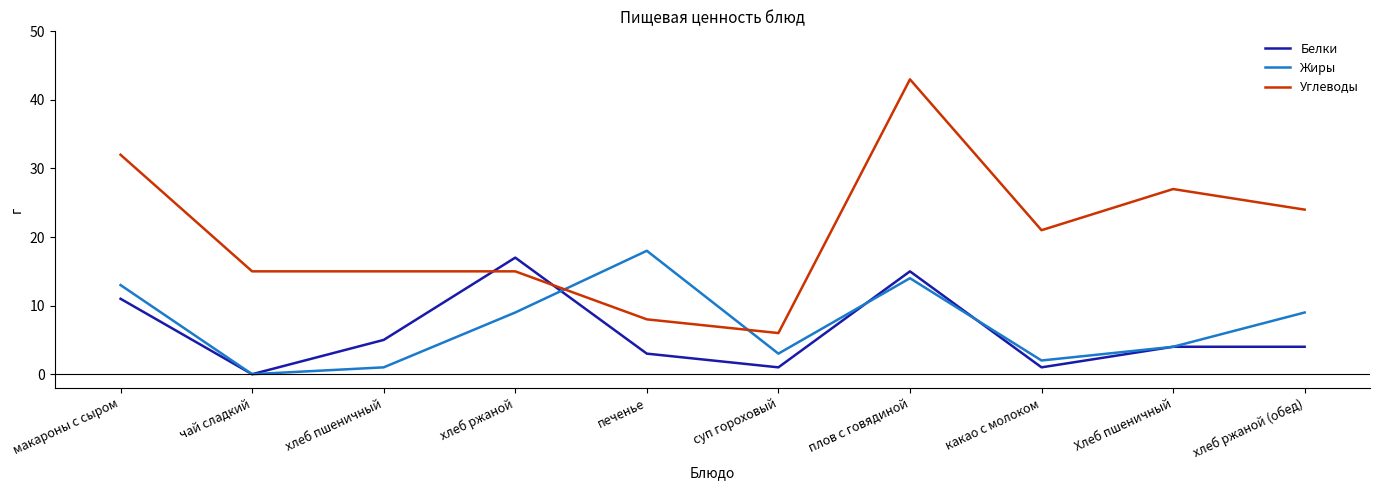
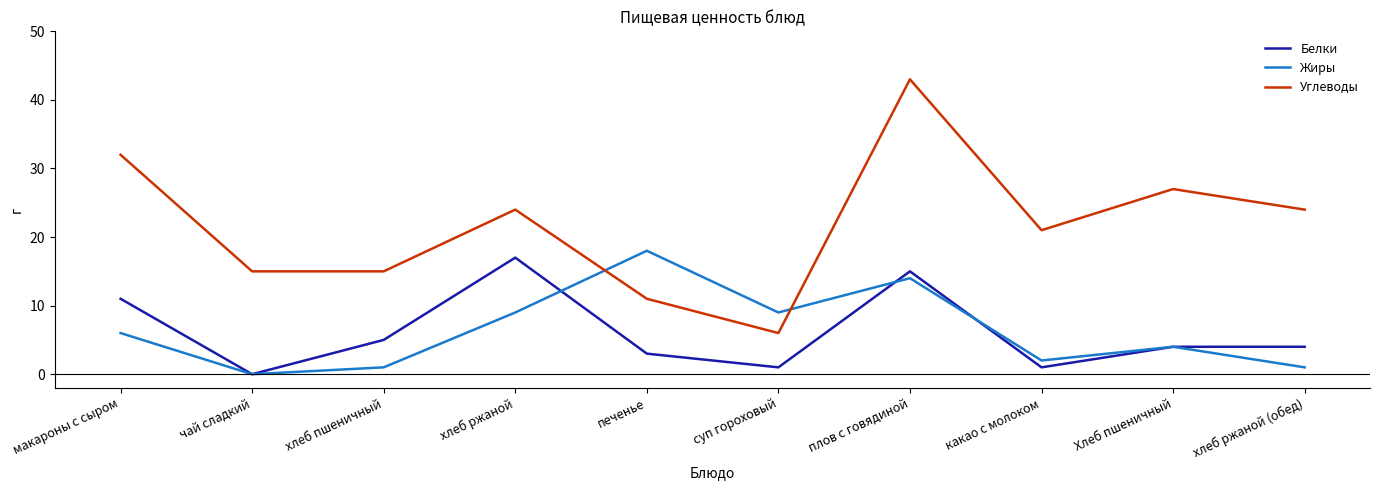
  {
    "Белки": {
      "макароны с сыром": 11,
      "хлеб пшеничный": 5,
      "хлеб ржаной": 17,
      "печенье": 3,
      "суп гороховый": 1,
      "плов с говядиной": 15,
      "какао с молоком": 1,
      "хлеб ржаной (обед)": 4
    },
    "Жиры": {
-     "макароны с сыром": 13,
+     "макароны с сыром": 6,
      "хлеб пшеничный": 1,
      "хлеб ржаной": 9,
      "печенье": 18,
-     "суп гороховый": 3,
+     "суп гороховый": 9,
      "плов с говядиной": 14,
      "какао с молоком": 2,
-     "хлеб ржаной (обед)": 9
+     "хлеб ржаной (обед)": 1
    },
    "Углеводы": {
      "макароны с сыром": 32,
      "чай сладкий": 15,
      "хлеб пшеничный": 15,
-     "хлеб ржаной": 15,
-     "печенье": 8,
+     "хлеб ржаной": 24,
+     "печенье": 11,
      "суп гороховый": 6,
      "плов с говядиной": 43,
      "какао с молоком": 21,
      "Хлеб пшеничный": 27,
      "хлеб ржаной (обед)": 24
    }
  }
